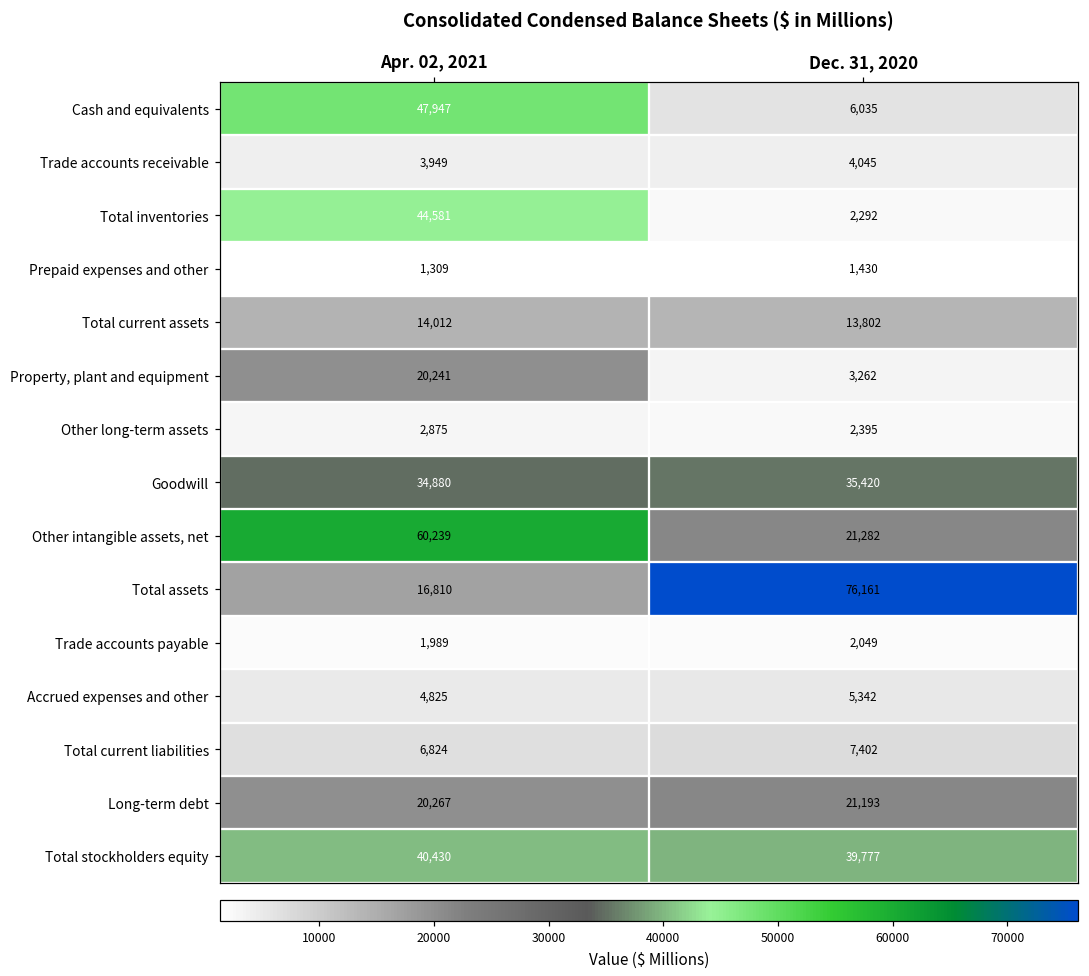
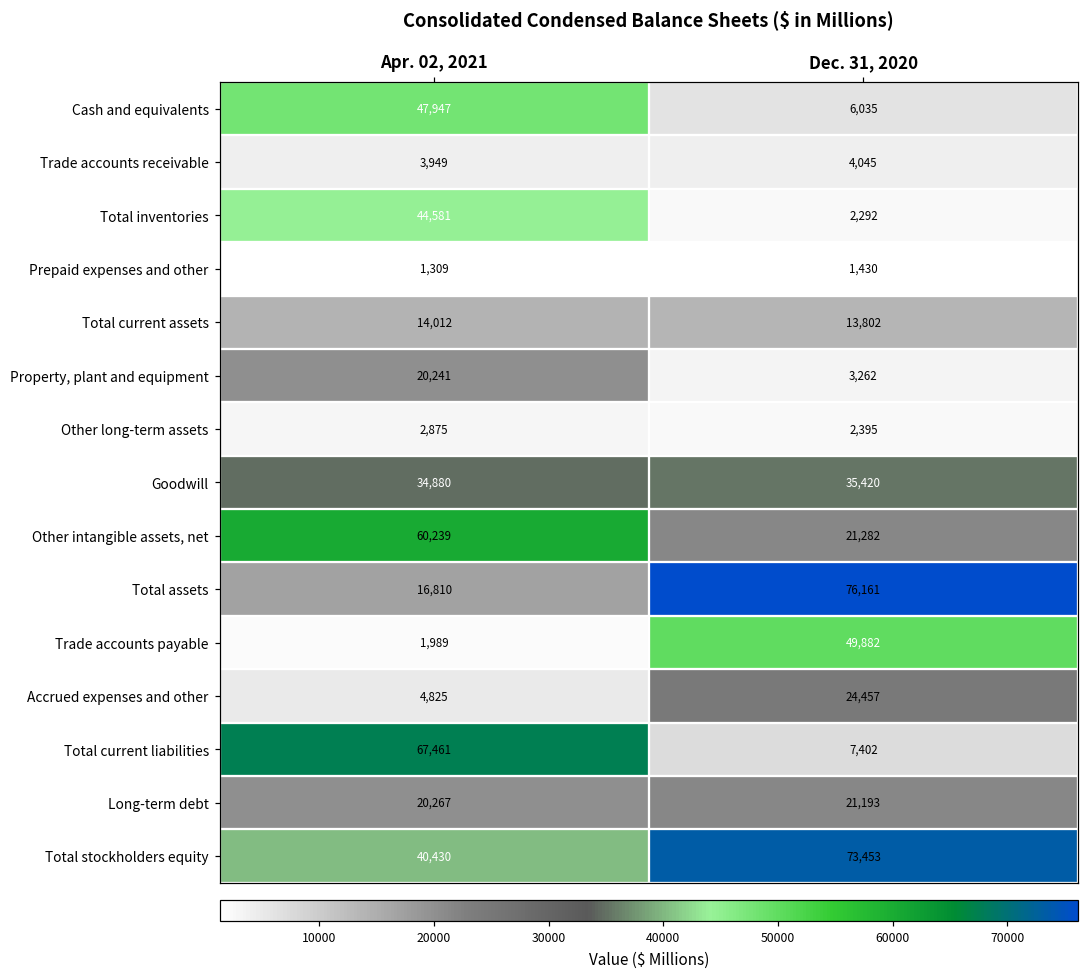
  {
    "Cash and equivalents": {
      "Apr. 02, 2021": "47,947",
      "Dec. 31, 2020": "6,035"
    },
    "Trade accounts receivable": {
      "Apr. 02, 2021": "3,949",
      "Dec. 31, 2020": "4,045"
    },
    "Total inventories": {
      "Apr. 02, 2021": "44,581",
      "Dec. 31, 2020": "2,292"
    },
    "Prepaid expenses and other": {
      "Apr. 02, 2021": "1,309",
      "Dec. 31, 2020": "1,430"
    },
    "Total current assets": {
      "Apr. 02, 2021": "14,012",
      "Dec. 31, 2020": "13,802"
    },
    "Property, plant and equipment": {
      "Apr. 02, 2021": "20,241",
      "Dec. 31, 2020": "3,262"
    },
    "Other long-term assets": {
      "Apr. 02, 2021": "2,875",
      "Dec. 31, 2020": "2,395"
    },
    "Goodwill": {
      "Apr. 02, 2021": "34,880",
      "Dec. 31, 2020": "35,420"
    },
    "Other intangible assets, net": {
      "Apr. 02, 2021": "60,239",
      "Dec. 31, 2020": "21,282"
    },
    "Total assets": {
      "Apr. 02, 2021": "16,810",
      "Dec. 31, 2020": "76,161"
    },
    "Trade accounts payable": {
      "Apr. 02, 2021": "1,989",
-     "Dec. 31, 2020": "2,049"
+     "Dec. 31, 2020": "49,882"
    },
    "Accrued expenses and other": {
      "Apr. 02, 2021": "4,825",
-     "Dec. 31, 2020": "5,342"
+     "Dec. 31, 2020": "24,457"
    },
    "Total current liabilities": {
-     "Apr. 02, 2021": "6,824",
+     "Apr. 02, 2021": "67,461",
      "Dec. 31, 2020": "7,402"
    },
    "Long-term debt": {
      "Apr. 02, 2021": "20,267",
      "Dec. 31, 2020": "21,193"
    },
    "Total stockholders equity": {
      "Apr. 02, 2021": "40,430",
-     "Dec. 31, 2020": "39,777"
+     "Dec. 31, 2020": "73,453"
    }
  }
